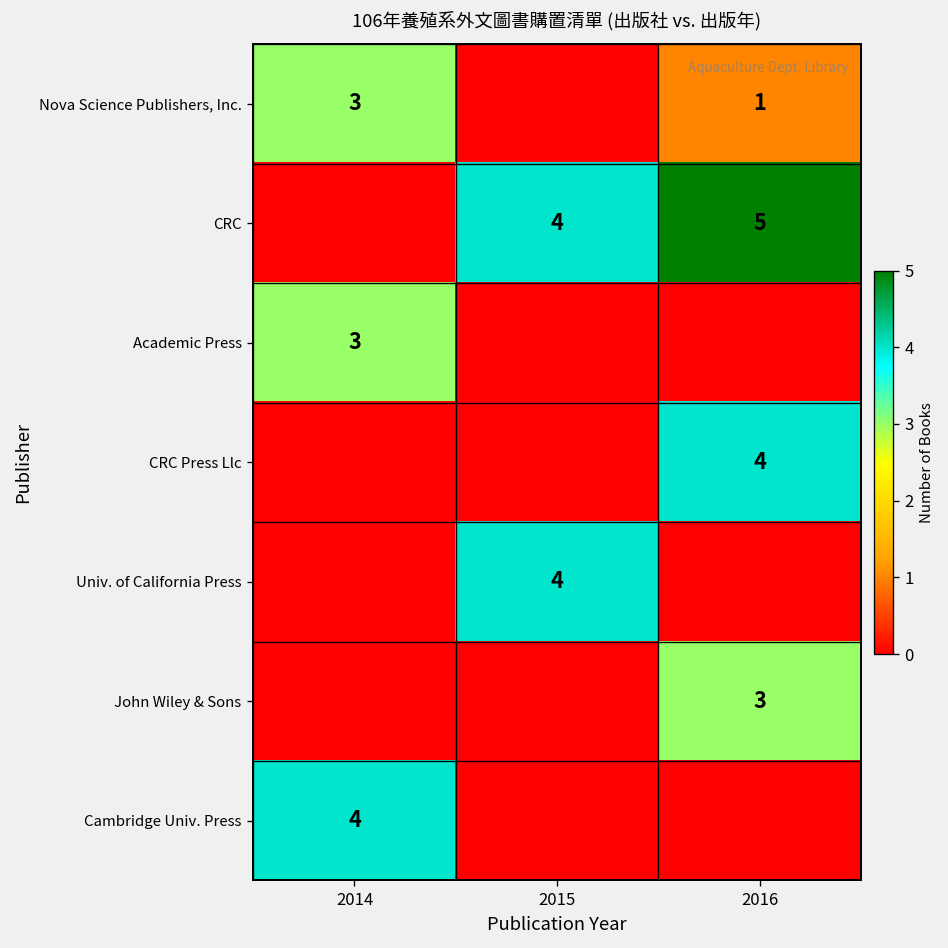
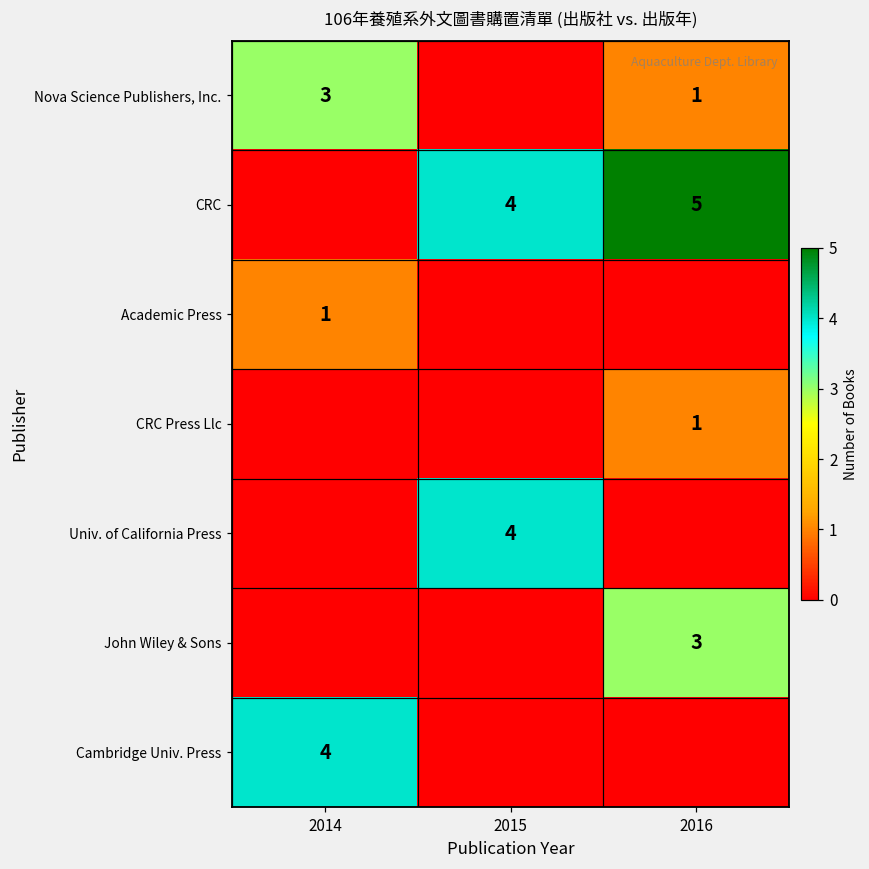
  {
    "Nova Science Publishers, Inc.": {
      "2014": 3
    },
    "CRC": {
      "2015": 4,
      "2016": 5
    },
    "Academic Press": {
-     "2014": 3
+     "2014": 1
    },
    "CRC Press Llc": {
-     "2016": 4
+     "2016": 1
    },
    "Univ. of California Press": {
      "2015": 4
    },
    "John Wiley & Sons": {
      "2016": 3
    },
    "Cambridge Univ. Press": {
      "2014": 4
    }
  }
